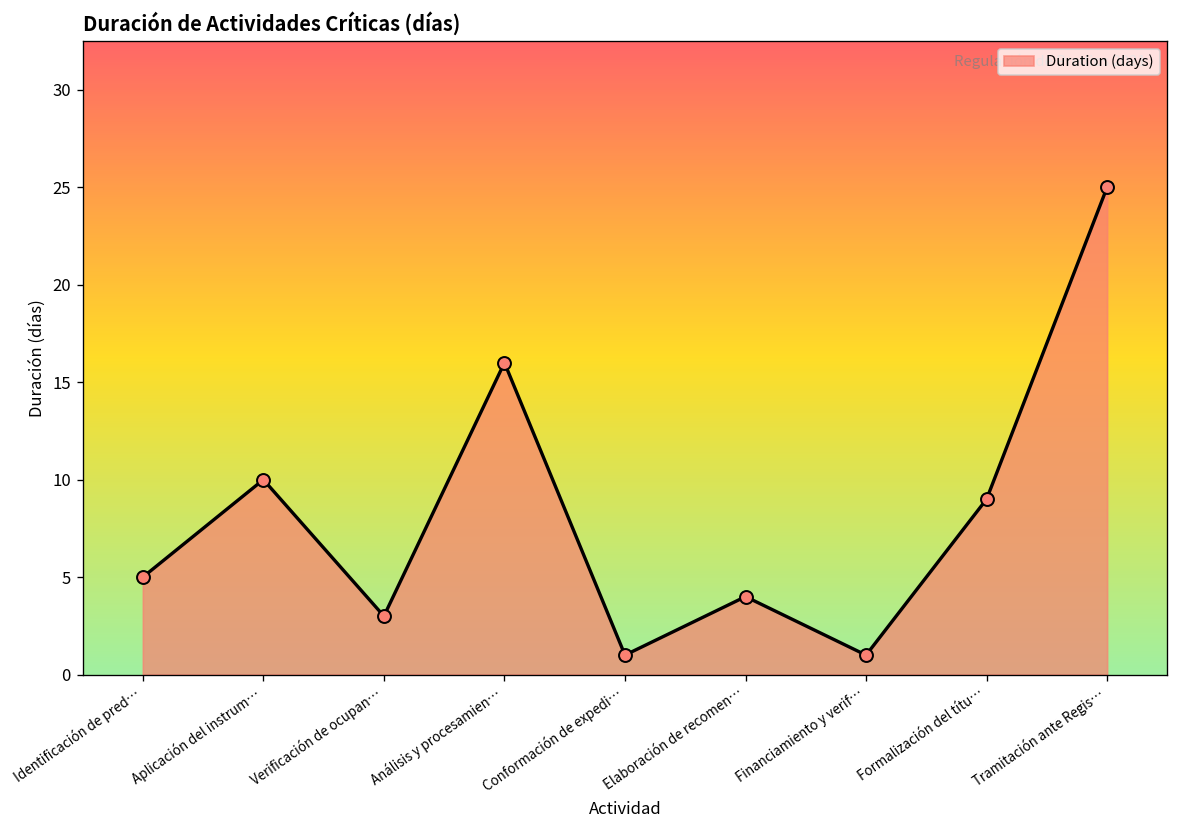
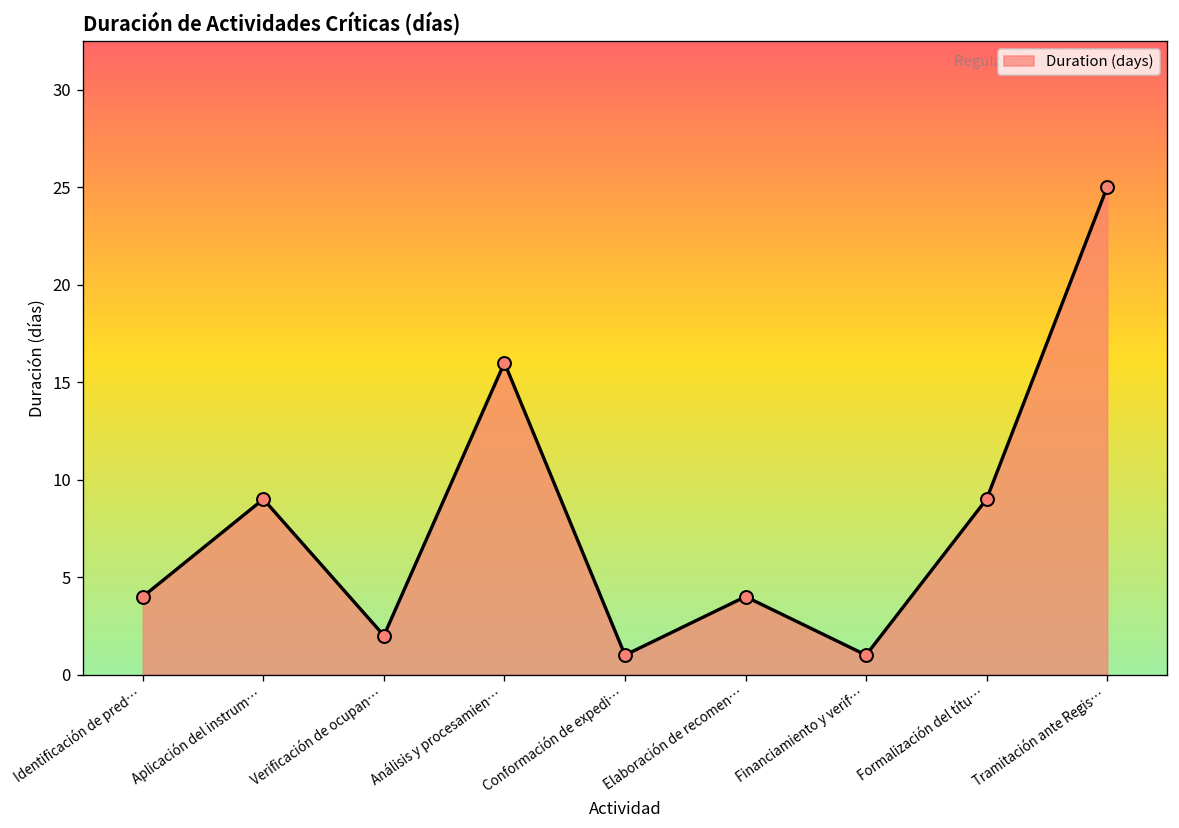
  {
-   "Identificación de pred…": 5,
-   "Aplicación del instrum…": 10,
-   "Verificación de ocupan…": 3,
+   "Identificación de pred…": 4,
+   "Aplicación del instrum…": 9,
+   "Verificación de ocupan…": 2,
    "Análisis y procesamien…": 16,
    "Conformación de expedi…": 1,
    "Elaboración de recomen…": 4,
    "Financiamiento y verif…": 1,
    "Formalización del títu…": 9,
    "Tramitación ante Regis…": 25
  }
